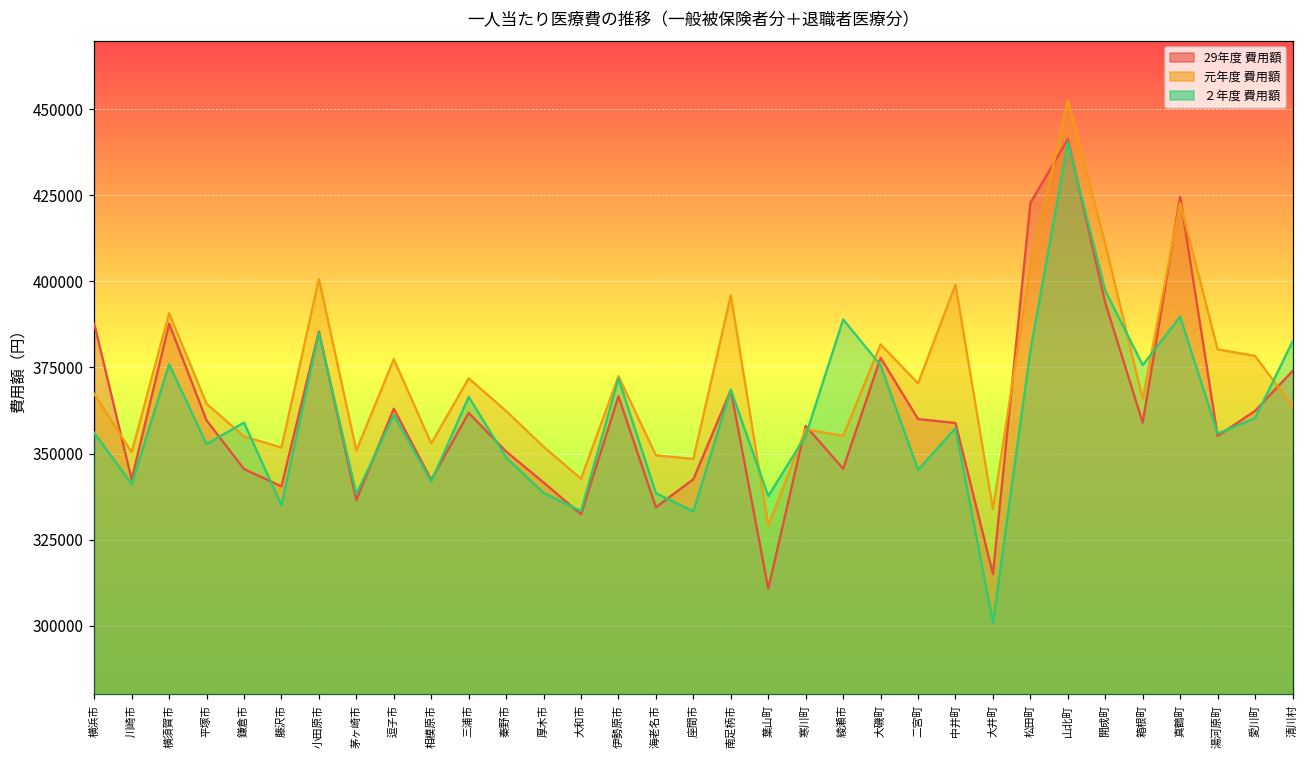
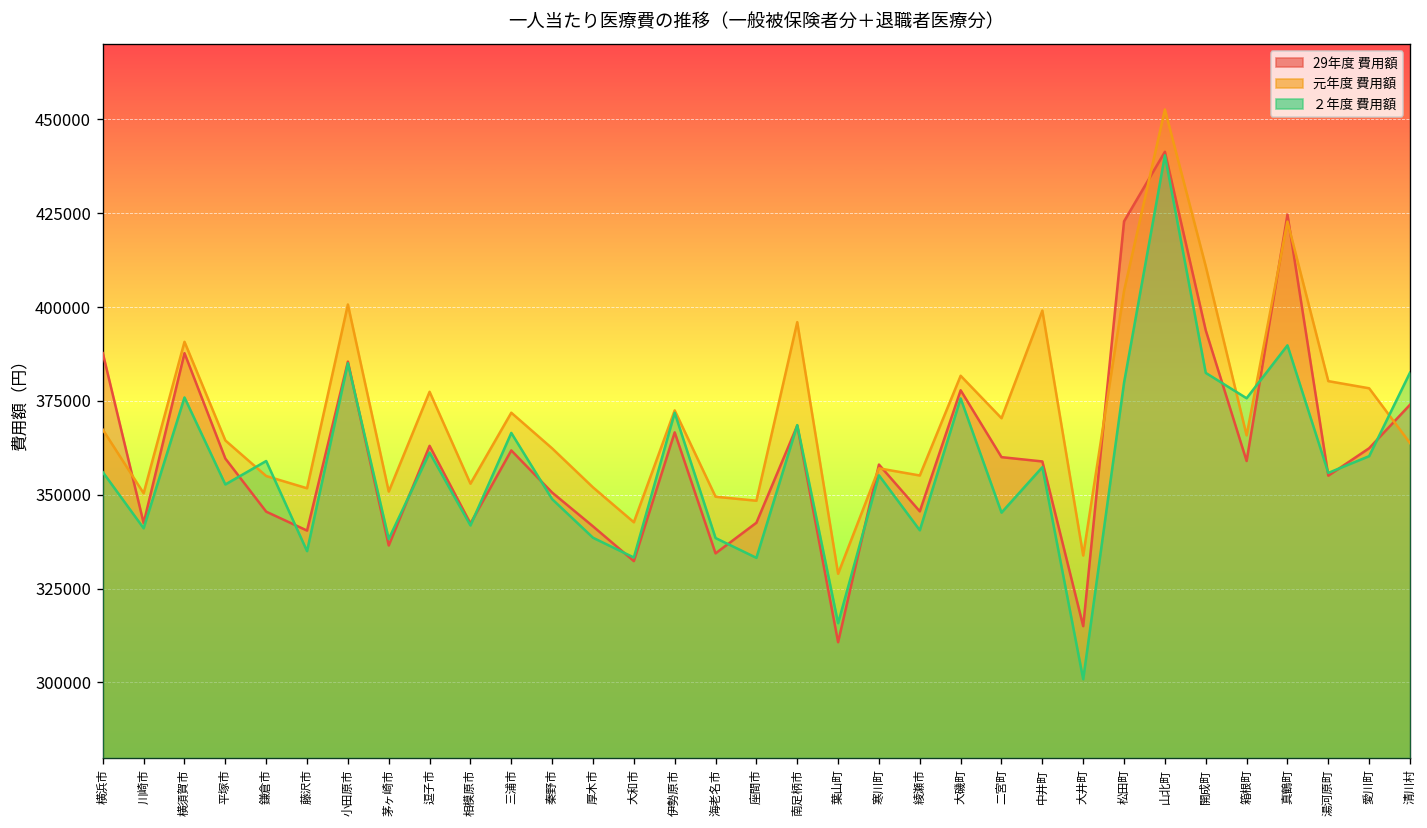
  {
    "２年度 費用額": {
      "横浜市": 356000,
      "川崎市": 341000,
      "横須賀市": 376000,
      "平塚市": 353000,
      "鎌倉市": 359000,
      "藤沢市": 335000,
      "茅ヶ崎市": 338000,
      "逗子市": 361000,
      "三浦市": 366000,
      "秦野市": 349000,
      "厚木市": 339000,
      "大和市": 333000,
      "海老名市": 338000,
      "座間市": 333000,
-     "葉山町": 338000,
+     "葉山町": 316000,
      "寒川町": 355000,
-     "綾瀬市": 389000,
+     "綾瀬市": 341000,
      "大磯町": 376000,
      "二宮町": 345000,
      "中井町": 357000,
      "大井町": 301000,
      "松田町": 380000,
      "山北町": 440000,
-     "開成町": 397000,
+     "開成町": 382000,
      "箱根町": 376000,
      "真鶴町": 390000,
      "愛川町": 360000,
      "清川村": 383000
    }
  }
